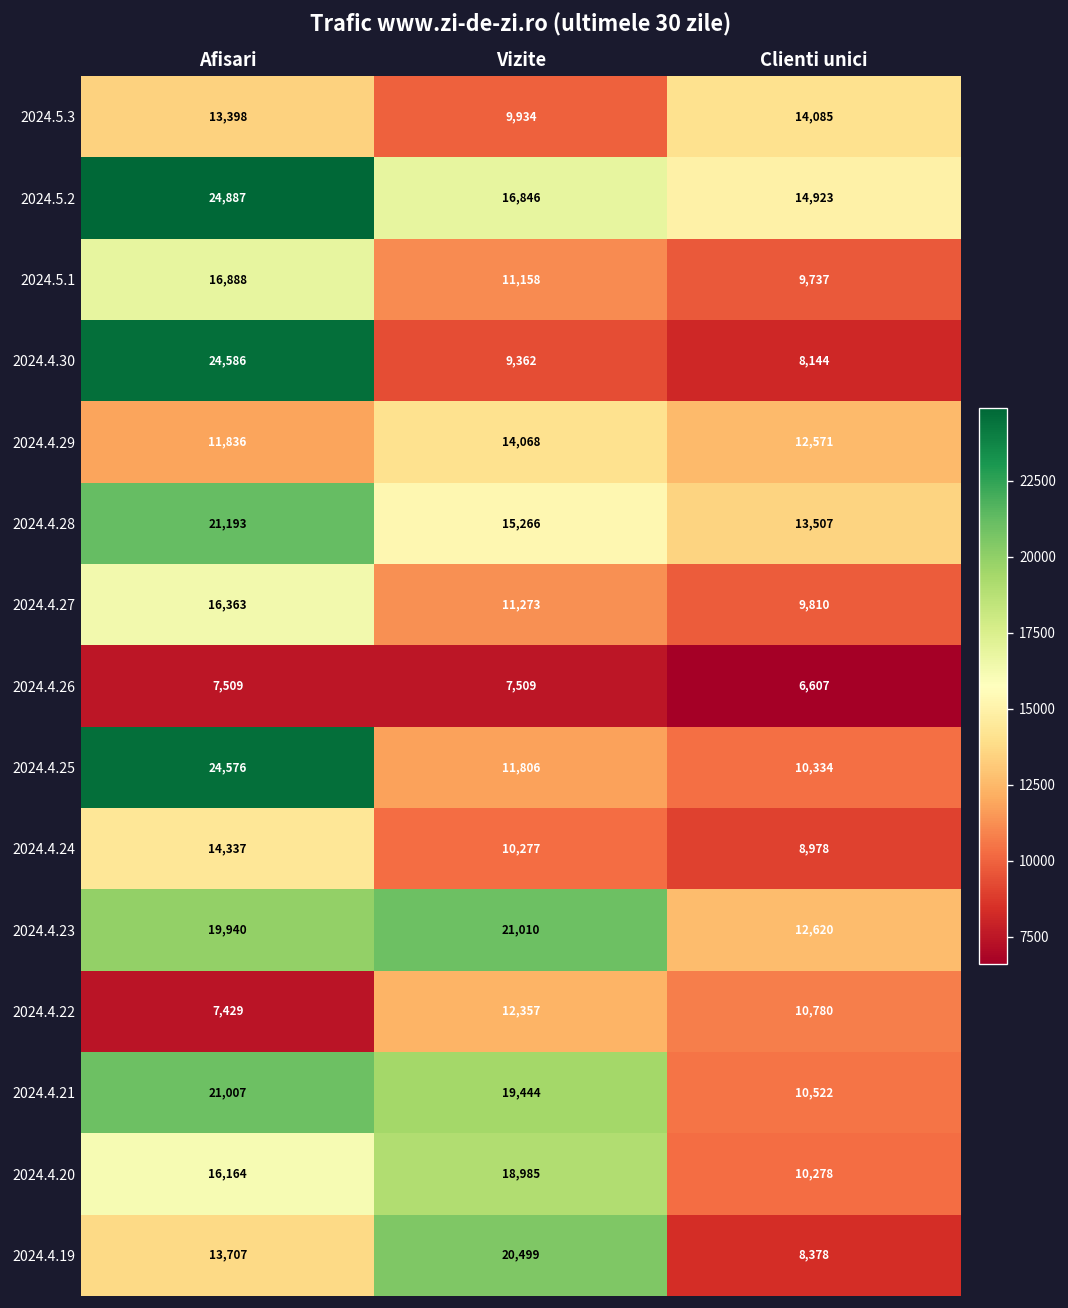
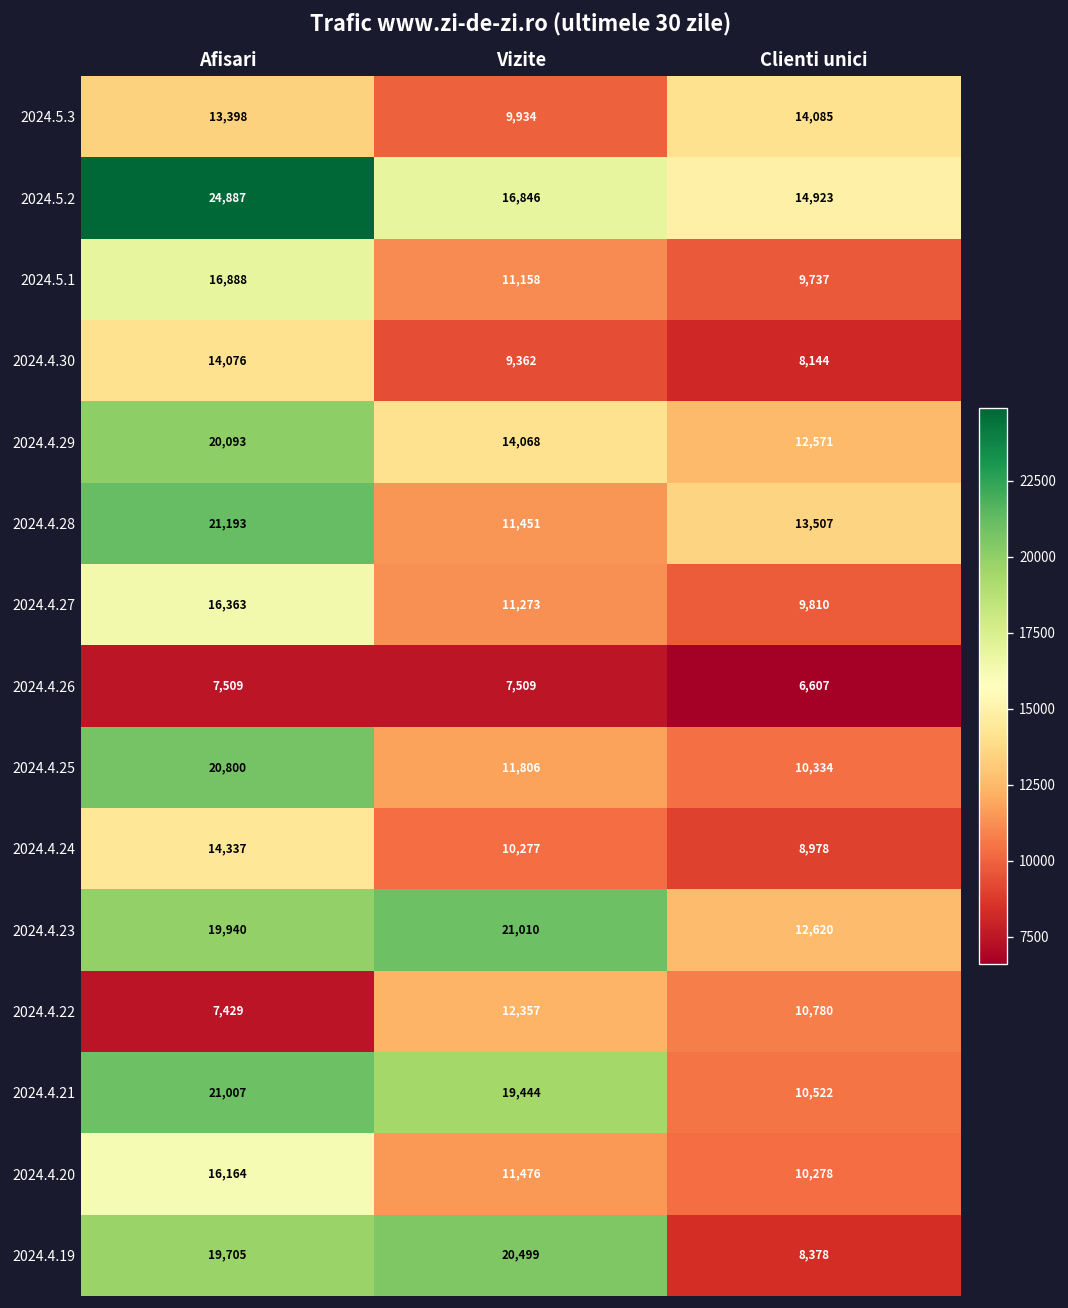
  {
    "2024.5.3": {
      "Afisari": "13,398",
      "Vizite": "9,934",
      "Clienti unici": "14,085"
    },
    "2024.5.2": {
      "Afisari": "24,887",
      "Vizite": "16,846",
      "Clienti unici": "14,923"
    },
    "2024.5.1": {
      "Afisari": "16,888",
      "Vizite": "11,158",
      "Clienti unici": "9,737"
    },
    "2024.4.30": {
-     "Afisari": "24,586",
+     "Afisari": "14,076",
      "Vizite": "9,362",
      "Clienti unici": "8,144"
    },
    "2024.4.29": {
-     "Afisari": "11,836",
+     "Afisari": "20,093",
      "Vizite": "14,068",
      "Clienti unici": "12,571"
    },
    "2024.4.28": {
      "Afisari": "21,193",
-     "Vizite": "15,266",
+     "Vizite": "11,451",
      "Clienti unici": "13,507"
    },
    "2024.4.27": {
      "Afisari": "16,363",
      "Vizite": "11,273",
      "Clienti unici": "9,810"
    },
    "2024.4.26": {
      "Afisari": "7,509",
      "Vizite": "7,509",
      "Clienti unici": "6,607"
    },
    "2024.4.25": {
-     "Afisari": "24,576",
+     "Afisari": "20,800",
      "Vizite": "11,806",
      "Clienti unici": "10,334"
    },
    "2024.4.24": {
      "Afisari": "14,337",
      "Vizite": "10,277",
      "Clienti unici": "8,978"
    },
    "2024.4.23": {
      "Afisari": "19,940",
      "Vizite": "21,010",
      "Clienti unici": "12,620"
    },
    "2024.4.22": {
      "Afisari": "7,429",
      "Vizite": "12,357",
      "Clienti unici": "10,780"
    },
    "2024.4.21": {
      "Afisari": "21,007",
      "Vizite": "19,444",
      "Clienti unici": "10,522"
    },
    "2024.4.20": {
      "Afisari": "16,164",
-     "Vizite": "18,985",
+     "Vizite": "11,476",
      "Clienti unici": "10,278"
    },
    "2024.4.19": {
-     "Afisari": "13,707",
+     "Afisari": "19,705",
      "Vizite": "20,499",
      "Clienti unici": "8,378"
    }
  }
